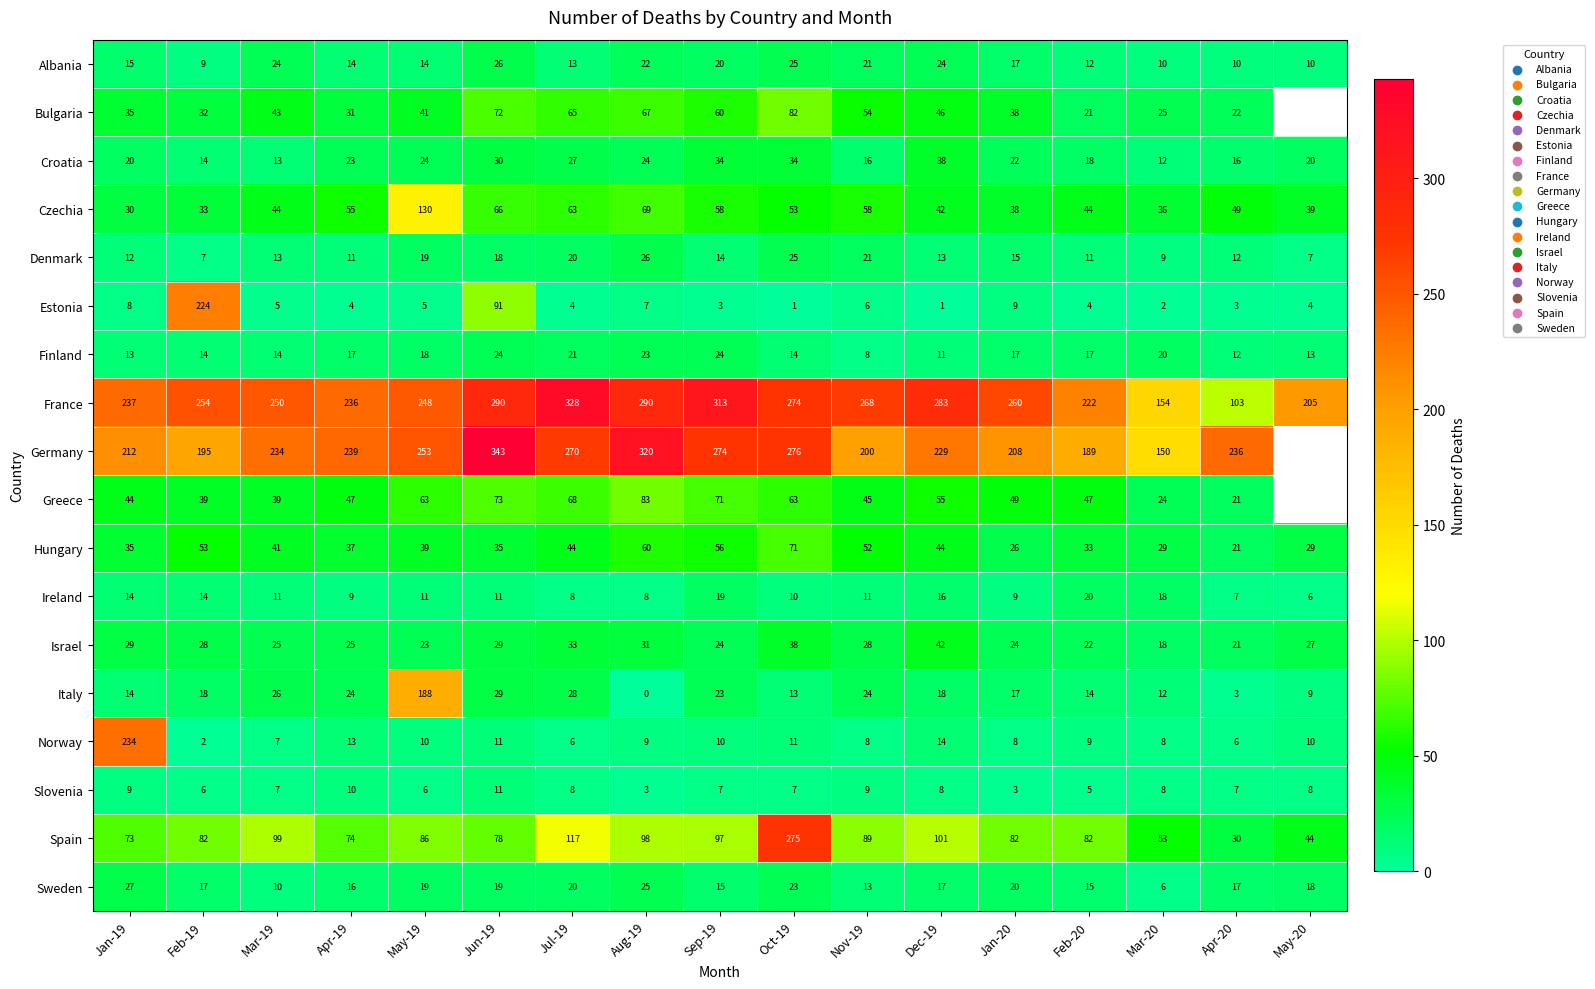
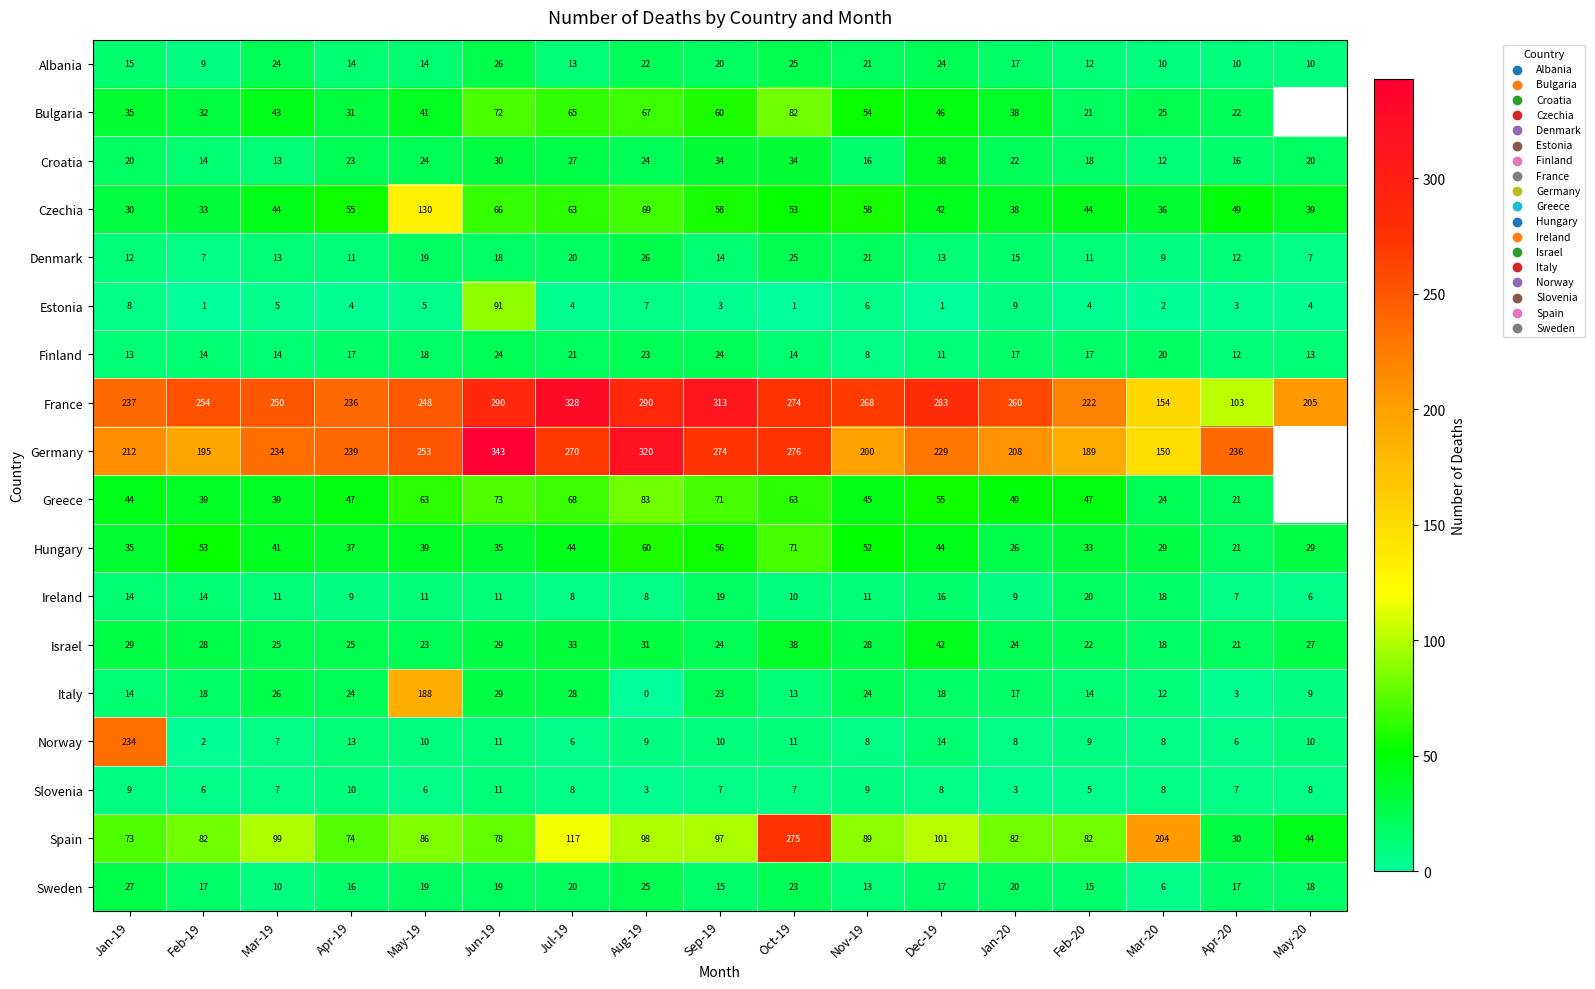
  {
    "Estonia": {
      "Jan-19": 8,
-     "Feb-19": 224,
+     "Feb-19": 1,
      "Mar-19": 5,
      "Apr-19": 4,
      "May-19": 5,
      "Jun-19": 91,
      "Jul-19": 4,
      "Aug-19": 7,
      "Sep-19": 3,
      "Oct-19": 1,
      "Nov-19": 6,
      "Dec-19": 1,
      "Jan-20": 9,
      "Feb-20": 4,
      "Mar-20": 2,
      "Apr-20": 3,
      "May-20": 4
    },
    "Spain": {
      "Jan-19": 73,
      "Feb-19": 82,
      "Mar-19": 99,
      "Apr-19": 74,
      "May-19": 86,
      "Jun-19": 78,
      "Jul-19": 117,
      "Aug-19": 98,
      "Sep-19": 97,
      "Oct-19": 275,
      "Nov-19": 89,
      "Dec-19": 101,
      "Jan-20": 82,
      "Feb-20": 82,
-     "Mar-20": 53,
+     "Mar-20": 204,
      "Apr-20": 30,
      "May-20": 44
    }
  }
